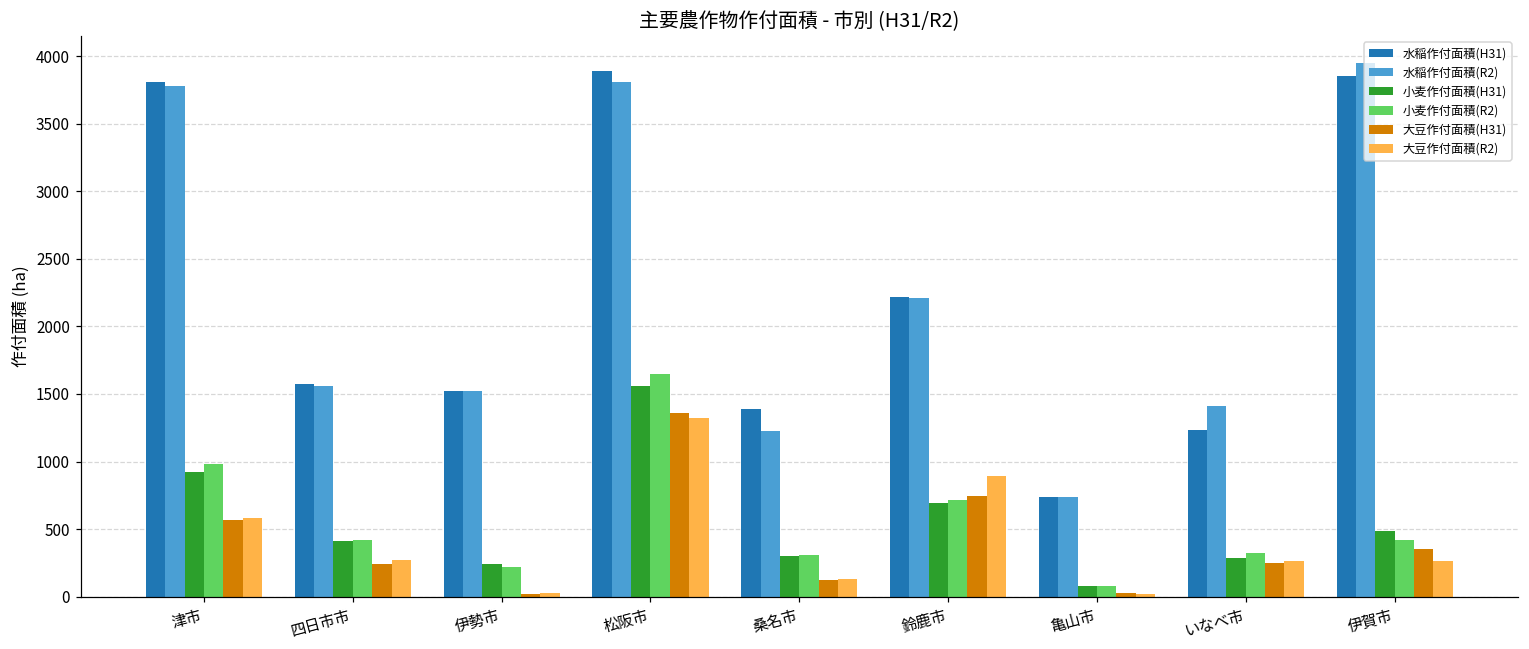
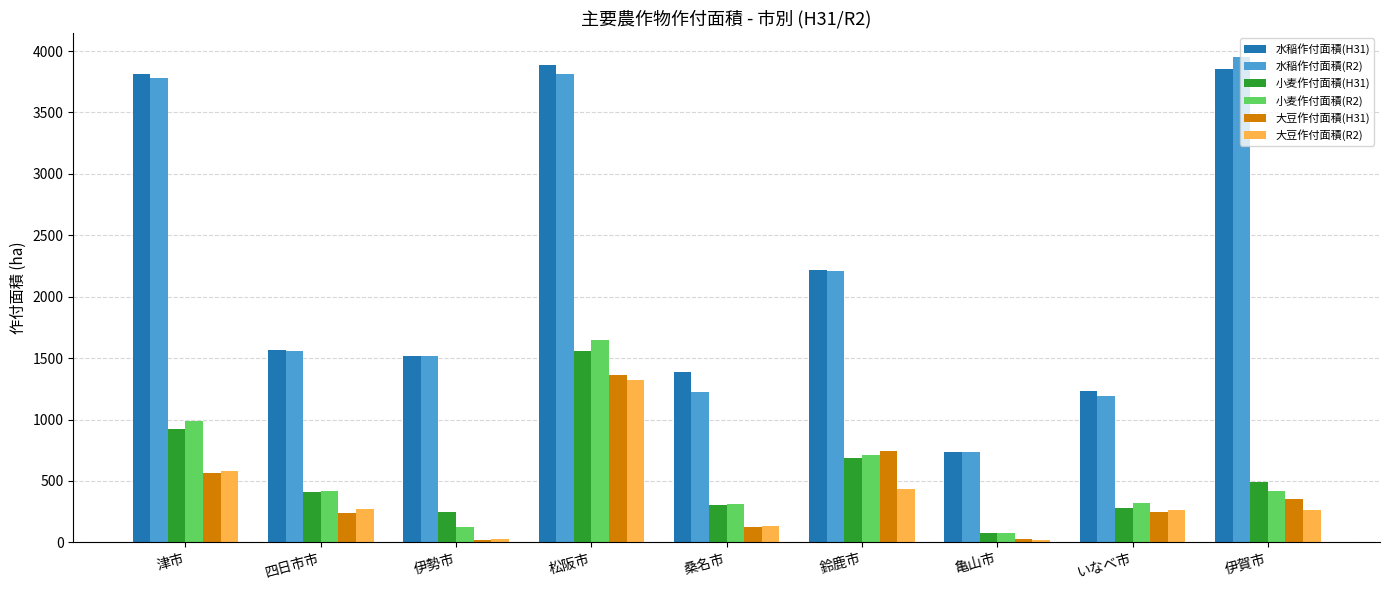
  {
    "水稲作付面積(H31)": {
      "津市": 3810,
      "四日市市": 1570,
      "伊勢市": 1520,
      "松阪市": 3890,
      "桑名市": 1390,
      "鈴鹿市": 2220,
      "亀山市": 740,
      "いなべ市": 1230,
      "伊賀市": 3850
    },
    "水稲作付面積(R2)": {
      "津市": 3780,
      "四日市市": 1560,
      "伊勢市": 1520,
      "松阪市": 3810,
      "桑名市": 1230,
      "鈴鹿市": 2210,
      "亀山市": 740,
-     "いなべ市": 1410
+     "いなべ市": 1190
    },
    "小麦作付面積(H31)": {
      "津市": 920,
      "四日市市": 410,
      "伊勢市": 240,
      "松阪市": 1560,
      "桑名市": 300,
      "鈴鹿市": 690,
      "亀山市": 80,
      "いなべ市": 280,
      "伊賀市": 490
    },
    "小麦作付面積(R2)": {
      "津市": 990,
      "四日市市": 420,
-     "伊勢市": 220,
+     "伊勢市": 120,
      "松阪市": 1650,
      "桑名市": 310,
      "鈴鹿市": 710,
      "亀山市": 80,
      "いなべ市": 320,
      "伊賀市": 420
    },
    "大豆作付面積(H31)": {
      "津市": 560,
      "四日市市": 240,
      "松阪市": 1360,
      "桑名市": 120,
      "鈴鹿市": 740,
      "亀山市": 20,
      "いなべ市": 250,
      "伊賀市": 360
    },
    "大豆作付面積(R2)": {
      "津市": 590,
      "四日市市": 270,
      "伊勢市": 30,
      "松阪市": 1320,
      "桑名市": 130,
-     "鈴鹿市": 890,
+     "鈴鹿市": 440,
      "亀山市": 20,
      "いなべ市": 270,
      "伊賀市": 260
    }
  }
